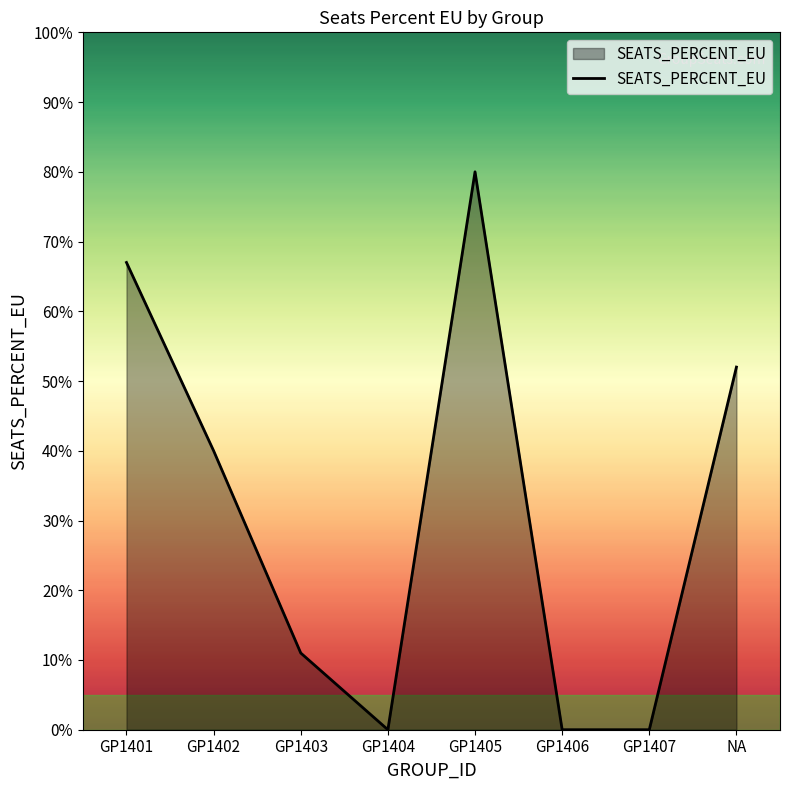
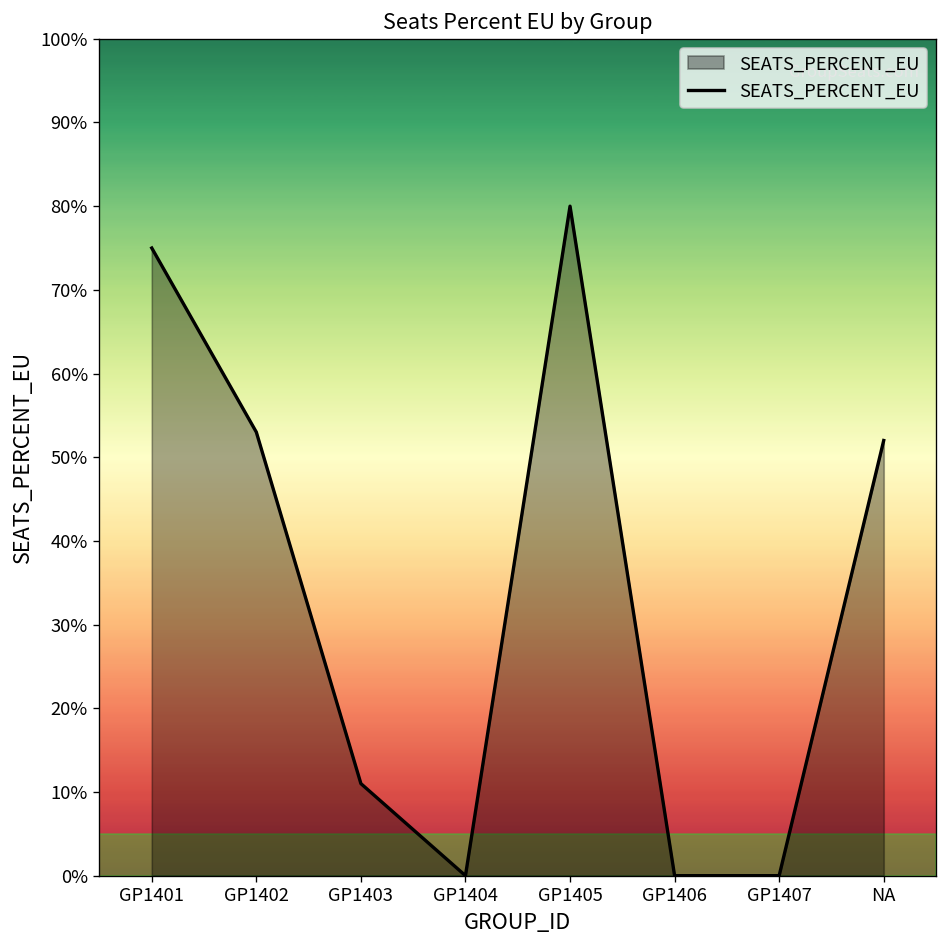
  {
-   "GP1401": "67%",
-   "GP1402": "40%",
+   "GP1401": "75%",
+   "GP1402": "53%",
    "GP1403": "11%",
    "GP1404": "0%",
    "GP1405": "80%",
    "GP1406": "0%",
    "GP1407": "0%",
    "NA": "52%"
  }
